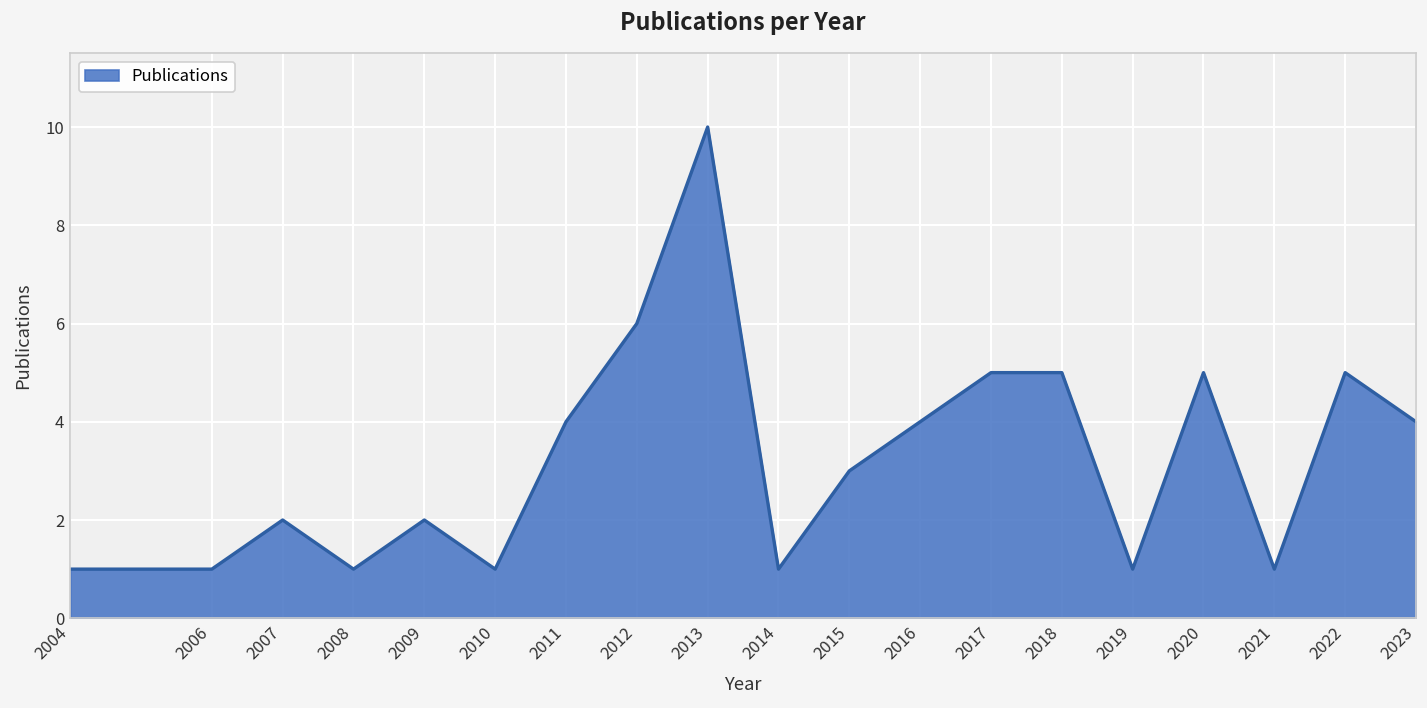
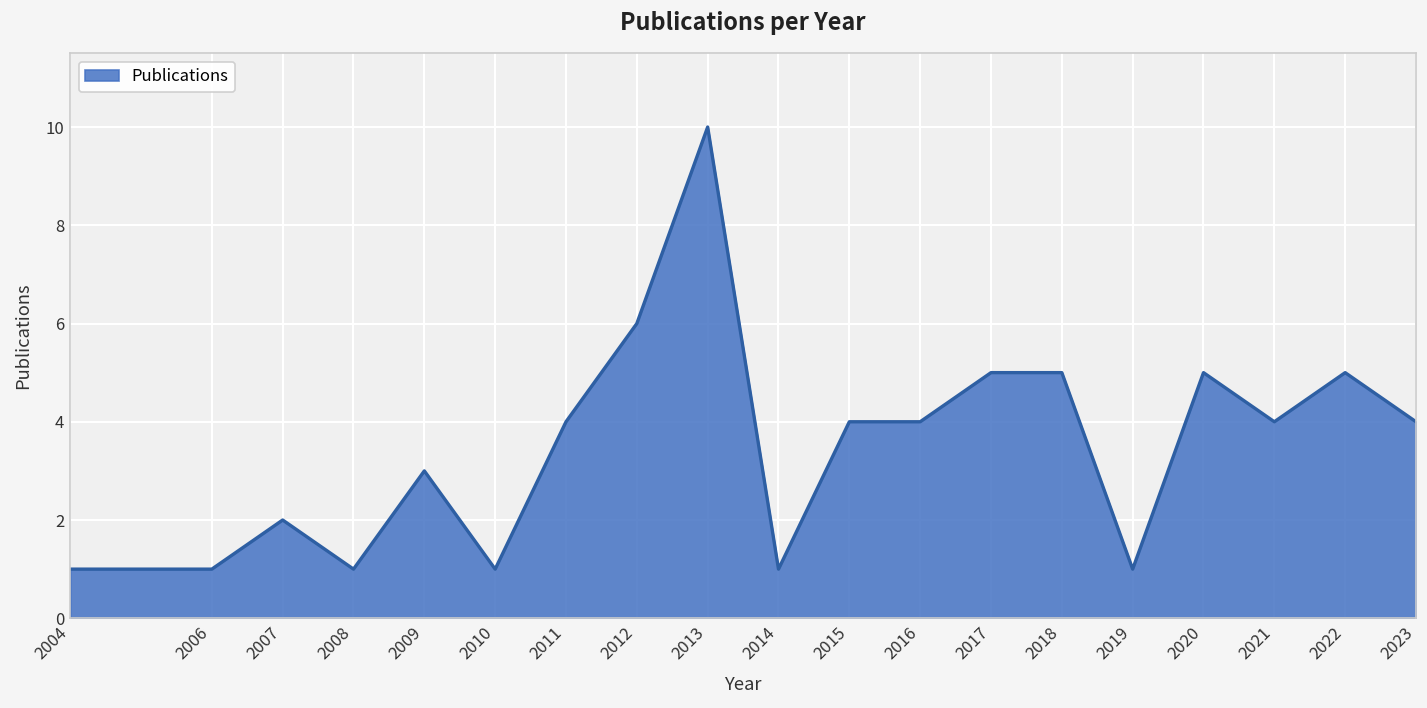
  {
    "2004": 1,
    "2006": 1,
    "2007": 2,
    "2008": 1,
-   "2009": 2,
+   "2009": 3,
    "2010": 1,
    "2011": 4,
    "2012": 6,
    "2013": 10,
    "2014": 1,
-   "2015": 3,
+   "2015": 4,
    "2016": 4,
    "2017": 5,
    "2018": 5,
    "2019": 1,
    "2020": 5,
-   "2021": 1,
+   "2021": 4,
    "2022": 5,
    "2023": 4
  }
